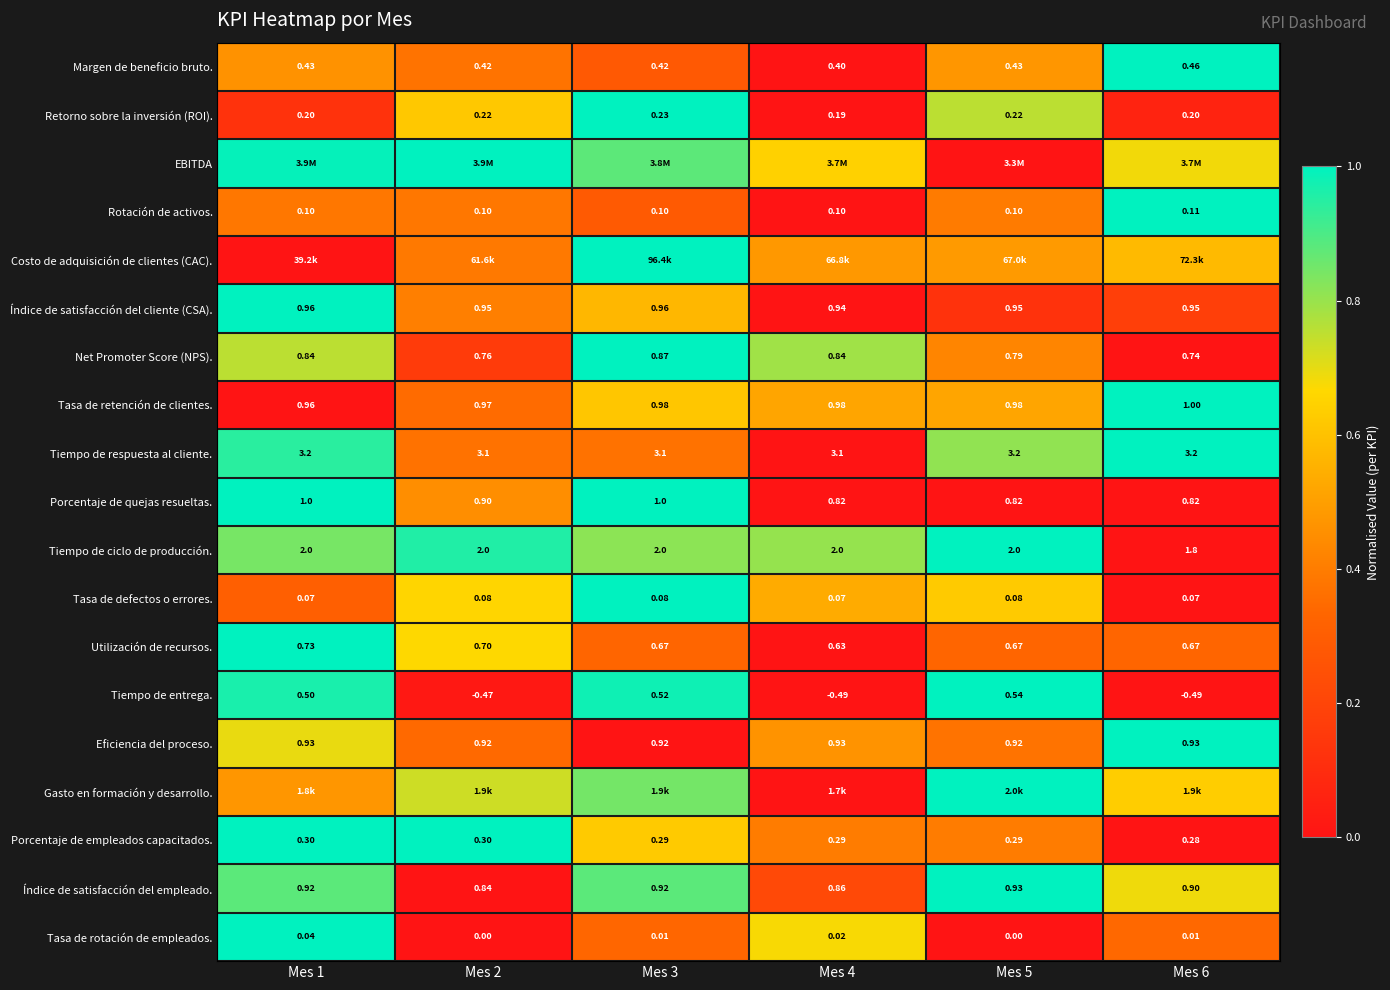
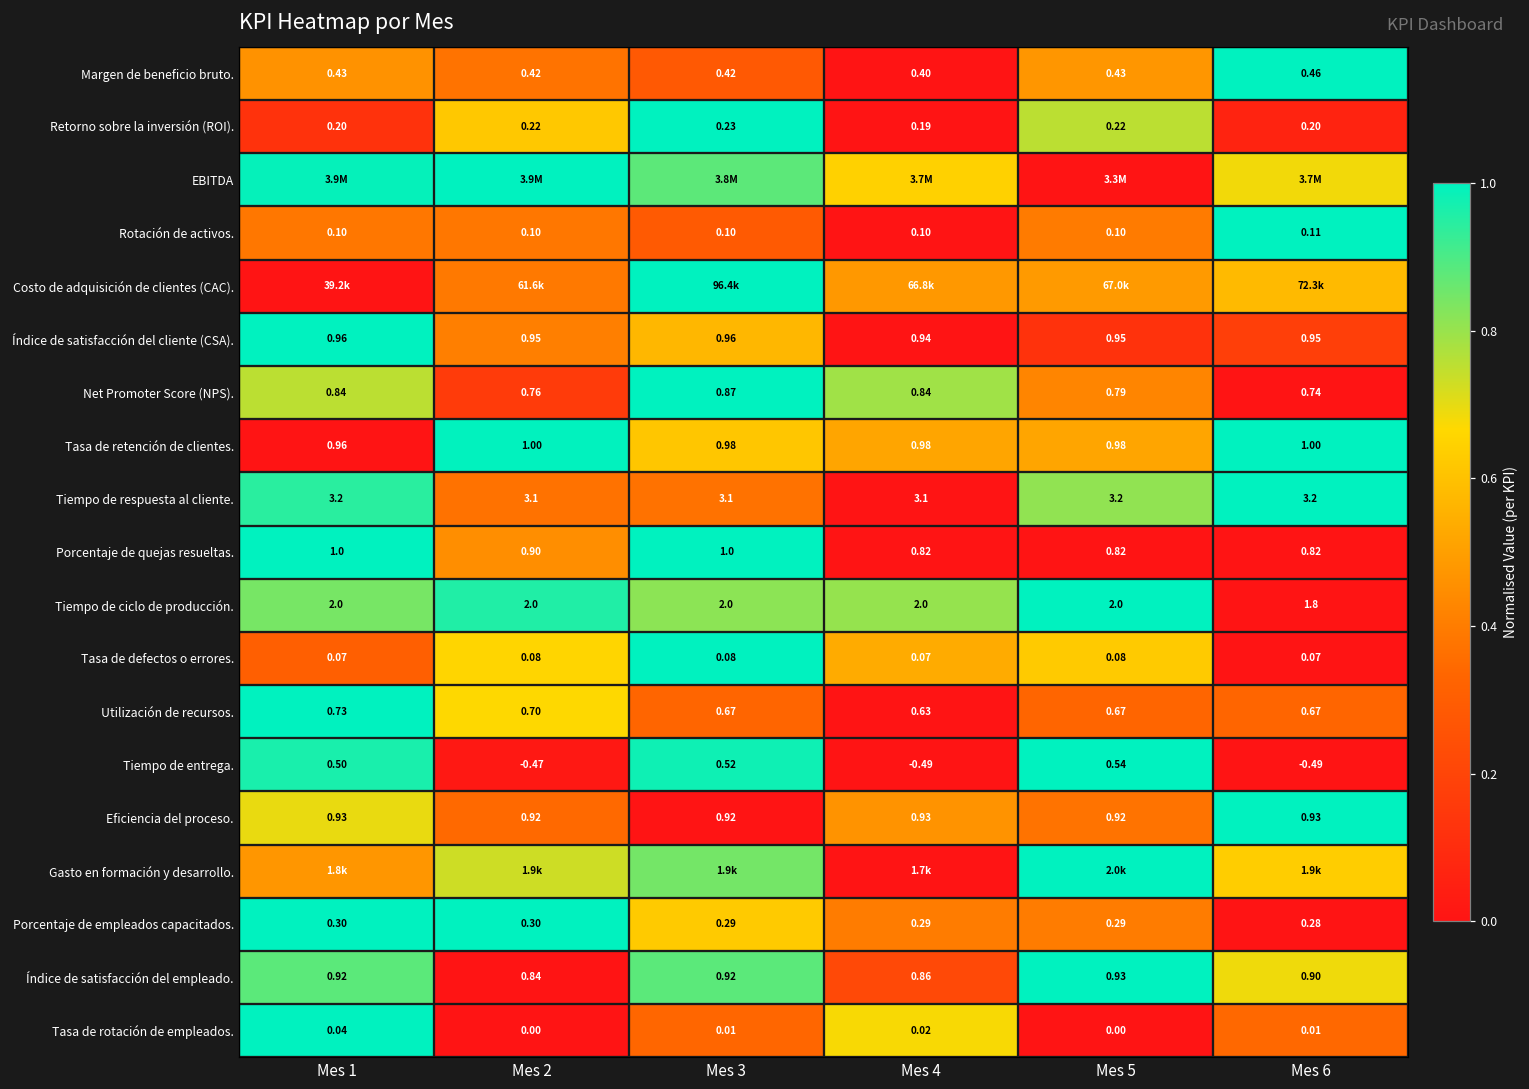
  {
    "Margen de beneficio bruto.": {
      "Mes 1": "0.43",
      "Mes 2": "0.42",
      "Mes 3": "0.42",
      "Mes 4": "0.40",
      "Mes 5": "0.43",
      "Mes 6": "0.46"
    },
    "Retorno sobre la inversión (ROI).": {
      "Mes 1": "0.20",
      "Mes 2": "0.22",
      "Mes 3": "0.23",
      "Mes 4": "0.19",
      "Mes 5": "0.22",
      "Mes 6": "0.20"
    },
    "EBITDA": {
      "Mes 1": "3.9M",
      "Mes 2": "3.9M",
      "Mes 3": "3.8M",
      "Mes 4": "3.7M",
      "Mes 5": "3.3M",
      "Mes 6": "3.7M"
    },
    "Rotación de activos.": {
      "Mes 1": "0.10",
      "Mes 2": "0.10",
      "Mes 3": "0.10",
      "Mes 4": "0.10",
      "Mes 5": "0.10",
      "Mes 6": "0.11"
    },
    "Costo de adquisición de clientes (CAC).": {
      "Mes 1": "39.2k",
      "Mes 2": "61.6k",
      "Mes 3": "96.4k",
      "Mes 4": "66.8k",
      "Mes 5": "67.0k",
      "Mes 6": "72.3k"
    },
    "Índice de satisfacción del cliente (CSA).": {
      "Mes 1": "0.96",
      "Mes 2": "0.95",
      "Mes 3": "0.96",
      "Mes 4": "0.94",
      "Mes 5": "0.95",
      "Mes 6": "0.95"
    },
    "Net Promoter Score (NPS).": {
      "Mes 1": "0.84",
      "Mes 2": "0.76",
      "Mes 3": "0.87",
      "Mes 4": "0.84",
      "Mes 5": "0.79",
      "Mes 6": "0.74"
    },
    "Tasa de retención de clientes.": {
      "Mes 1": "0.96",
-     "Mes 2": "0.97",
+     "Mes 2": "1.00",
      "Mes 3": "0.98",
      "Mes 4": "0.98",
      "Mes 5": "0.98",
      "Mes 6": "1.00"
    },
    "Tiempo de respuesta al cliente.": {
      "Mes 1": "3.2",
      "Mes 2": "3.1",
      "Mes 3": "3.1",
      "Mes 4": "3.1",
      "Mes 5": "3.2",
      "Mes 6": "3.2"
    },
    "Porcentaje de quejas resueltas.": {
      "Mes 1": "1.0",
      "Mes 2": "0.90",
      "Mes 3": "1.0",
      "Mes 4": "0.82",
      "Mes 5": "0.82",
      "Mes 6": "0.82"
    },
    "Tiempo de ciclo de producción.": {
      "Mes 1": "2.0",
      "Mes 2": "2.0",
      "Mes 3": "2.0",
      "Mes 4": "2.0",
      "Mes 5": "2.0",
      "Mes 6": "1.8"
    },
    "Tasa de defectos o errores.": {
      "Mes 1": "0.07",
      "Mes 2": "0.08",
      "Mes 3": "0.08",
      "Mes 4": "0.07",
      "Mes 5": "0.08",
      "Mes 6": "0.07"
    },
    "Utilización de recursos.": {
      "Mes 1": "0.73",
      "Mes 2": "0.70",
      "Mes 3": "0.67",
      "Mes 4": "0.63",
      "Mes 5": "0.67",
      "Mes 6": "0.67"
    },
    "Tiempo de entrega.": {
      "Mes 1": "0.50",
      "Mes 2": "-0.47",
      "Mes 3": "0.52",
      "Mes 4": "-0.49",
      "Mes 5": "0.54",
      "Mes 6": "-0.49"
    },
    "Eficiencia del proceso.": {
      "Mes 1": "0.93",
      "Mes 2": "0.92",
      "Mes 3": "0.92",
      "Mes 4": "0.93",
      "Mes 5": "0.92",
      "Mes 6": "0.93"
    },
    "Gasto en formación y desarrollo.": {
      "Mes 1": "1.8k",
      "Mes 2": "1.9k",
      "Mes 3": "1.9k",
      "Mes 4": "1.7k",
      "Mes 5": "2.0k",
      "Mes 6": "1.9k"
    },
    "Porcentaje de empleados capacitados.": {
      "Mes 1": "0.30",
      "Mes 2": "0.30",
      "Mes 3": "0.29",
      "Mes 4": "0.29",
      "Mes 5": "0.29",
      "Mes 6": "0.28"
    },
    "Índice de satisfacción del empleado.": {
      "Mes 1": "0.92",
      "Mes 2": "0.84",
      "Mes 3": "0.92",
      "Mes 4": "0.86",
      "Mes 5": "0.93",
      "Mes 6": "0.90"
    },
    "Tasa de rotación de empleados.": {
      "Mes 1": "0.04",
      "Mes 2": "0.00",
      "Mes 3": "0.01",
      "Mes 4": "0.02",
      "Mes 5": "0.00",
      "Mes 6": "0.01"
    }
  }
